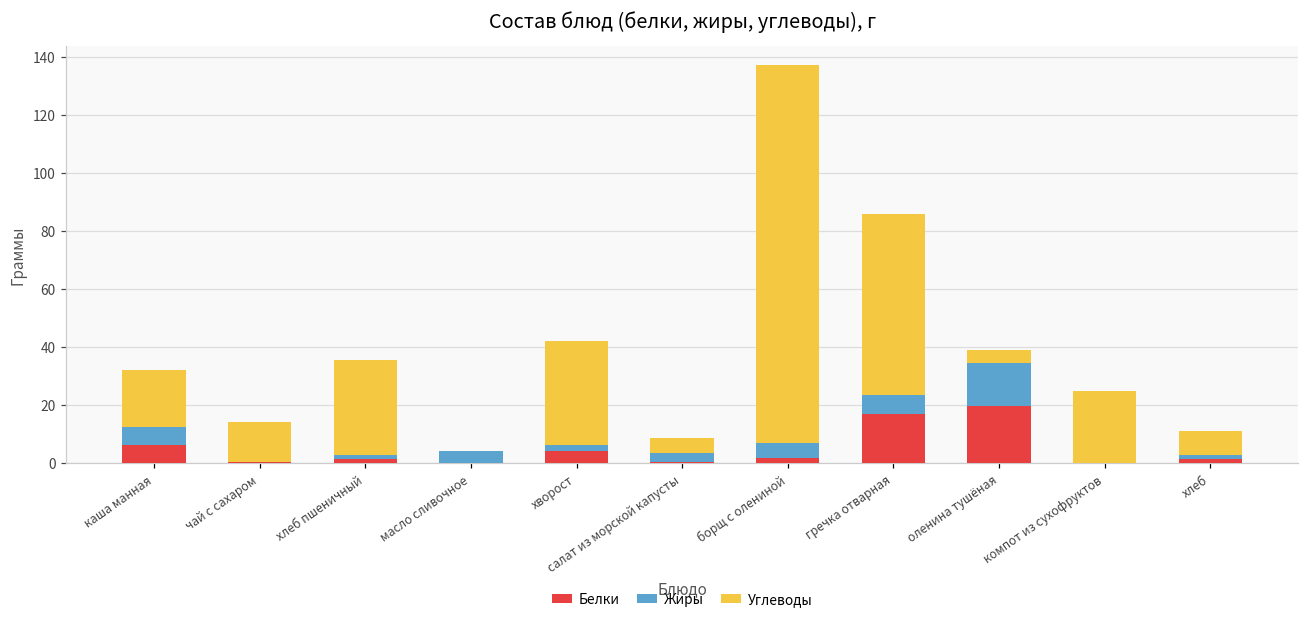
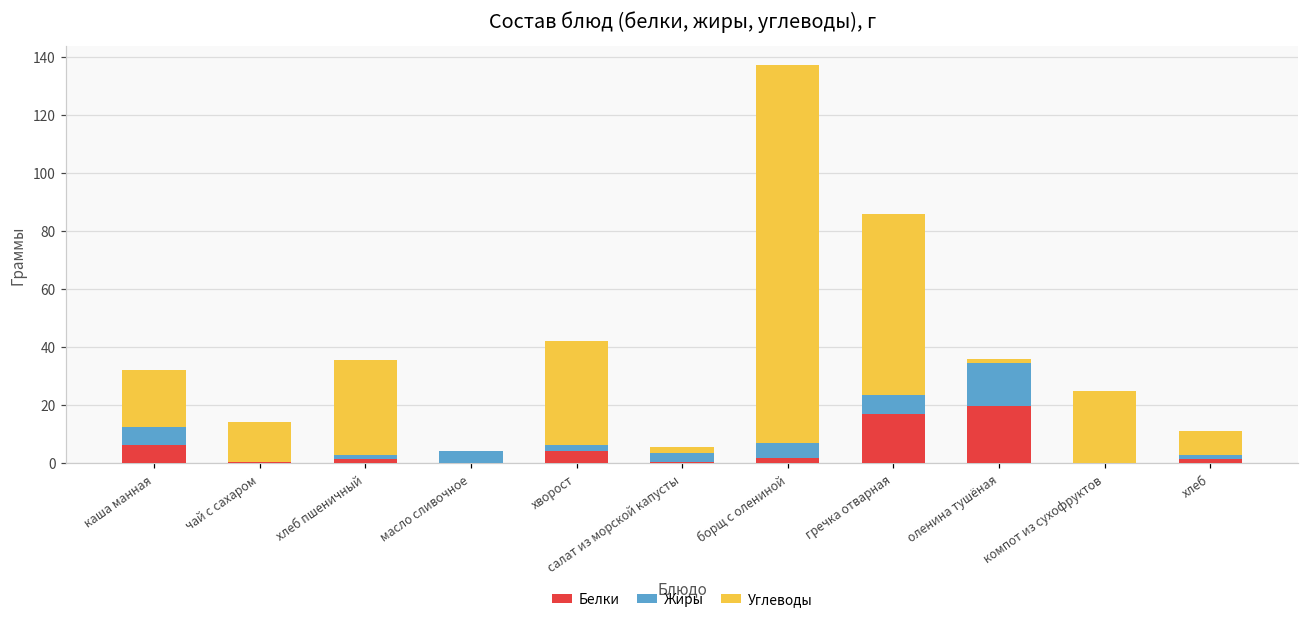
  {
    "Белки": {
      "каша манная": 6,
      "хлеб пшеничный": 1,
      "масло сливочное": 0,
      "хворост": 4,
      "борщ с олениной": 2,
      "гречка отварная": 17,
      "оленина тушёная": 20,
      "хлеб": 1
    },
    "Жиры": {
      "каша манная": 6,
      "чай с сахаром": 0,
      "хлеб пшеничный": 1,
      "масло сливочное": 4,
      "хворост": 2,
      "салат из морской капусты": 3,
      "борщ с олениной": 5,
      "гречка отварная": 7,
      "оленина тушёная": 15,
      "компот из сухофруктов": 0,
      "хлеб": 1
    },
    "Углеводы": {
      "каша манная": 20,
      "чай с сахаром": 14,
      "хлеб пшеничный": 33,
      "хворост": 36,
-     "салат из морской капусты": 5,
+     "салат из морской капусты": 2,
      "борщ с олениной": 130,
      "гречка отварная": 63,
-     "оленина тушёная": 5,
+     "оленина тушёная": 2,
      "компот из сухофруктов": 25,
      "хлеб": 8
    }
  }
